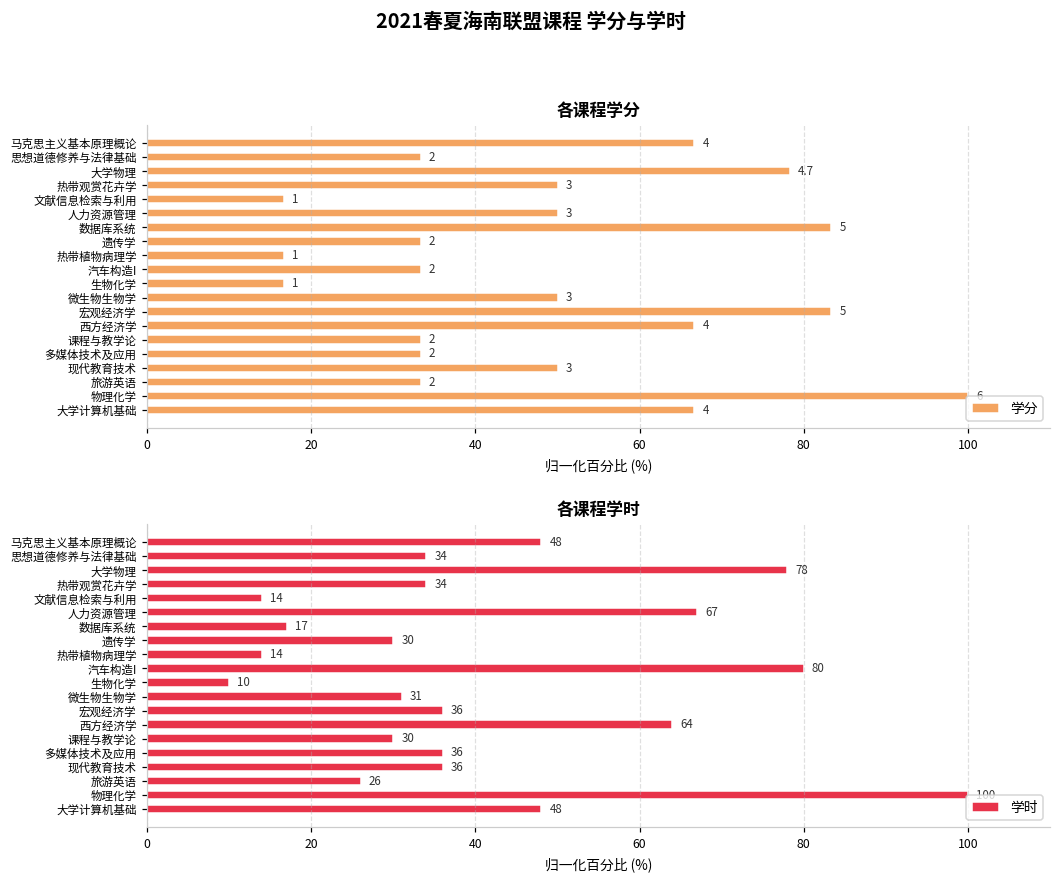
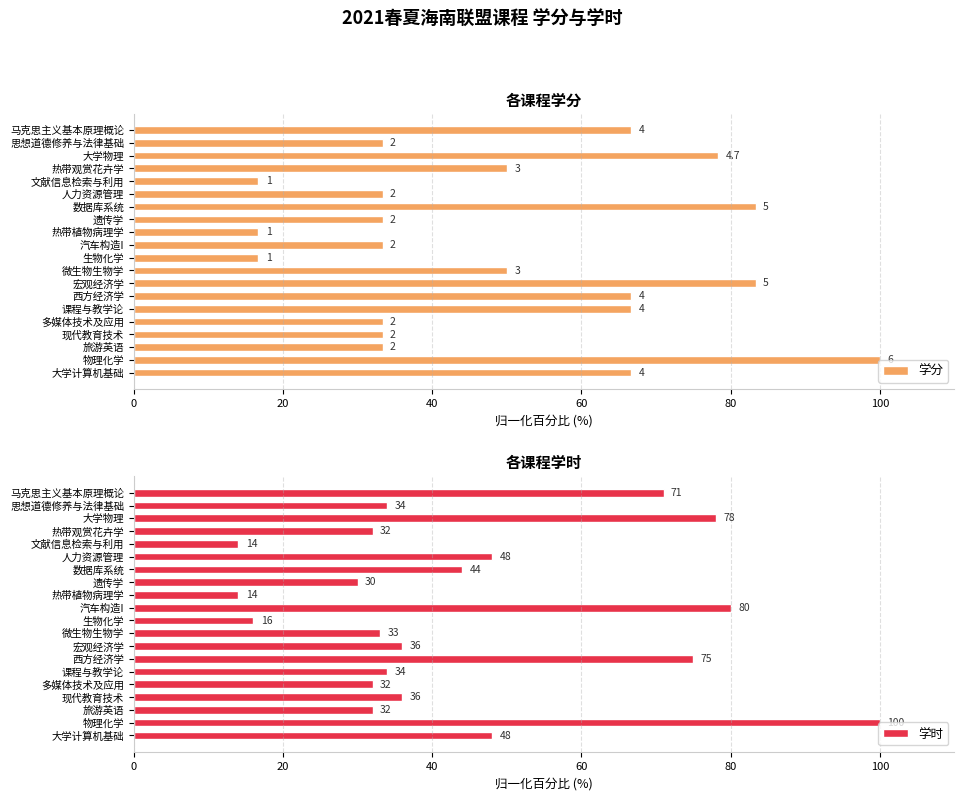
  {
    "各课程学分": {
-     "人力资源管理": 3,
-     "课程与教学论": 2,
-     "现代教育技术": 3
+     "人力资源管理": 2,
+     "课程与教学论": 4,
+     "现代教育技术": 2
    },
    "各课程学时": {
-     "马克思主义基本原理概论": 48,
+     "马克思主义基本原理概论": 71,
      "思想道德修养与法律基础": 34,
      "大学物理": 78,
-     "热带观赏花卉学": 34,
+     "热带观赏花卉学": 32,
      "文献信息检索与利用": 14,
-     "人力资源管理": 67,
-     "数据库系统": 17,
+     "人力资源管理": 48,
+     "数据库系统": 44,
      "遗传学": 30,
      "热带植物病理学": 14,
      "汽车构造I": 80,
-     "生物化学": 10,
-     "微生物生物学": 31,
+     "生物化学": 16,
+     "微生物生物学": 33,
      "宏观经济学": 36,
-     "西方经济学": 64,
-     "课程与教学论": 30,
-     "多媒体技术及应用": 36,
+     "西方经济学": 75,
+     "课程与教学论": 34,
+     "多媒体技术及应用": 32,
      "现代教育技术": 36,
-     "旅游英语": 26,
+     "旅游英语": 32,
      "大学计算机基础": 48
    }
  }
